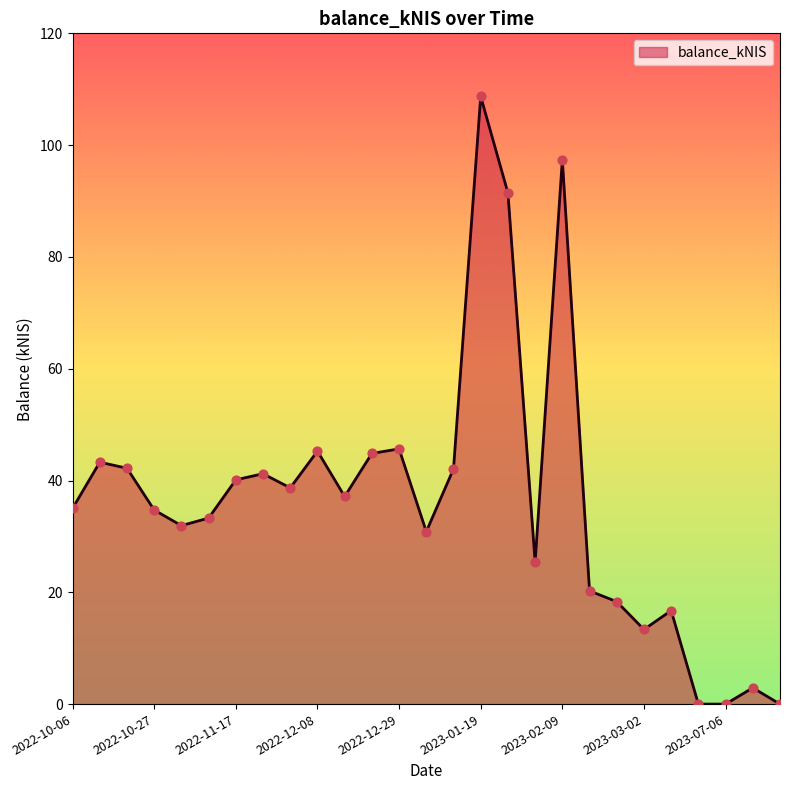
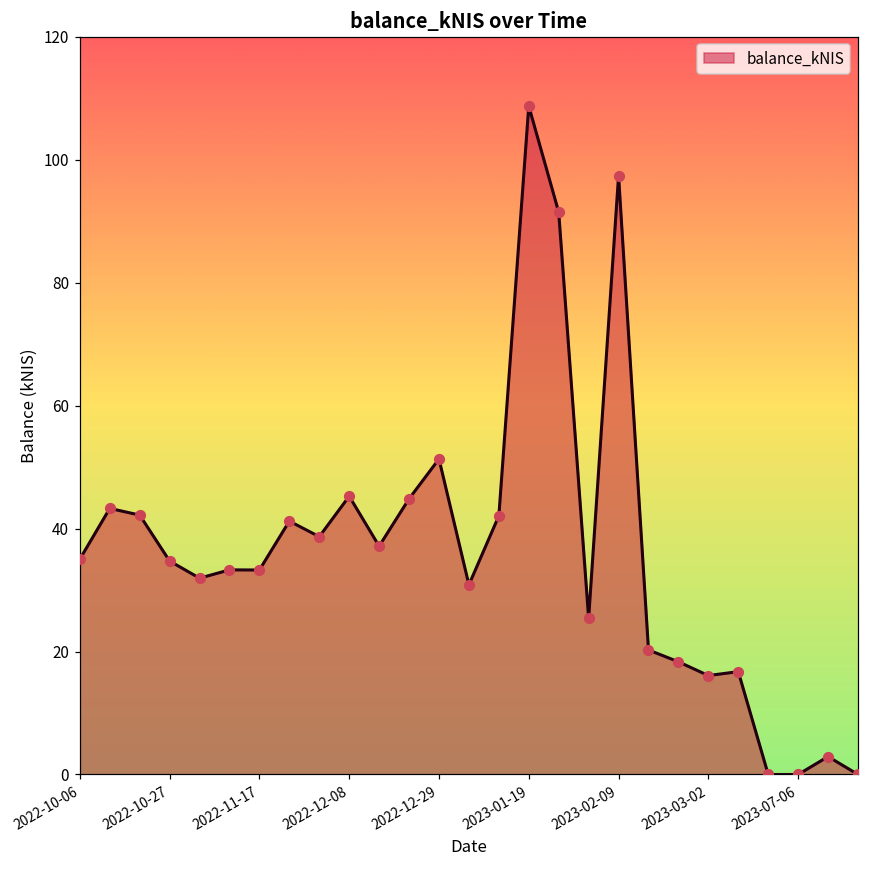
  {
    "2022-10-06": 35,
    "2022-10-27": 35,
-   "2022-11-17": 40,
+   "2022-11-17": 33,
    "2022-12-08": 45,
-   "2022-12-29": 46,
+   "2022-12-29": 51,
    "2023-01-19": 109,
    "2023-02-09": 97,
-   "2023-03-02": 13,
+   "2023-03-02": 16,
    "2023-07-06": 0
  }
